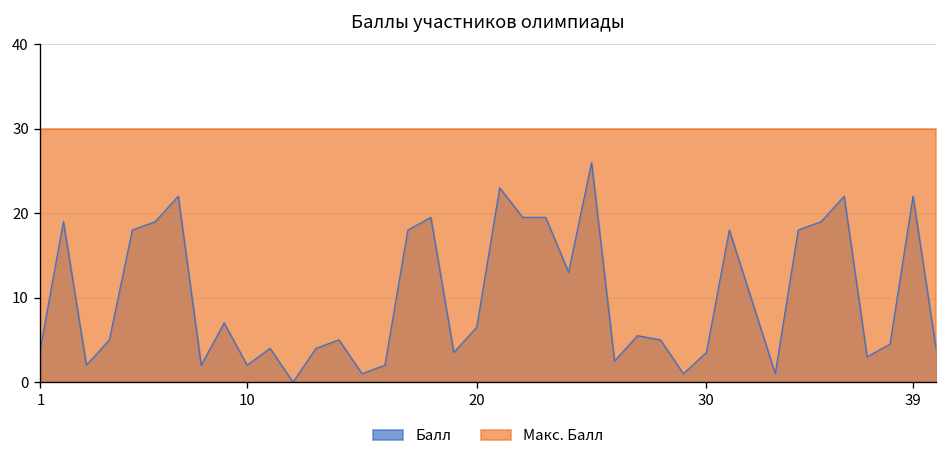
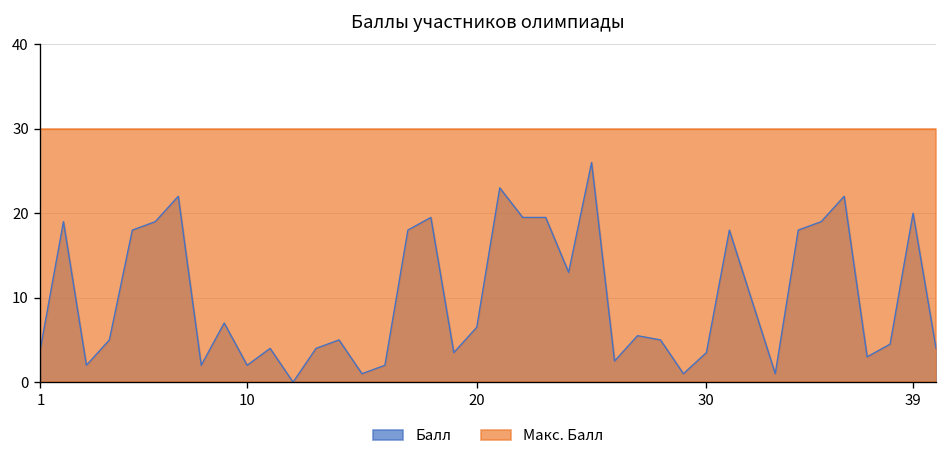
  {
    "Балл": {
      "1": 4,
      "10": 2,
      "20": 7,
      "30": 4,
-     "39": 22
+     "39": 20
    },
    "Макс. Балл": {
      "1": 30,
      "10": 30,
      "20": 30,
      "30": 30,
      "39": 30
    }
  }
